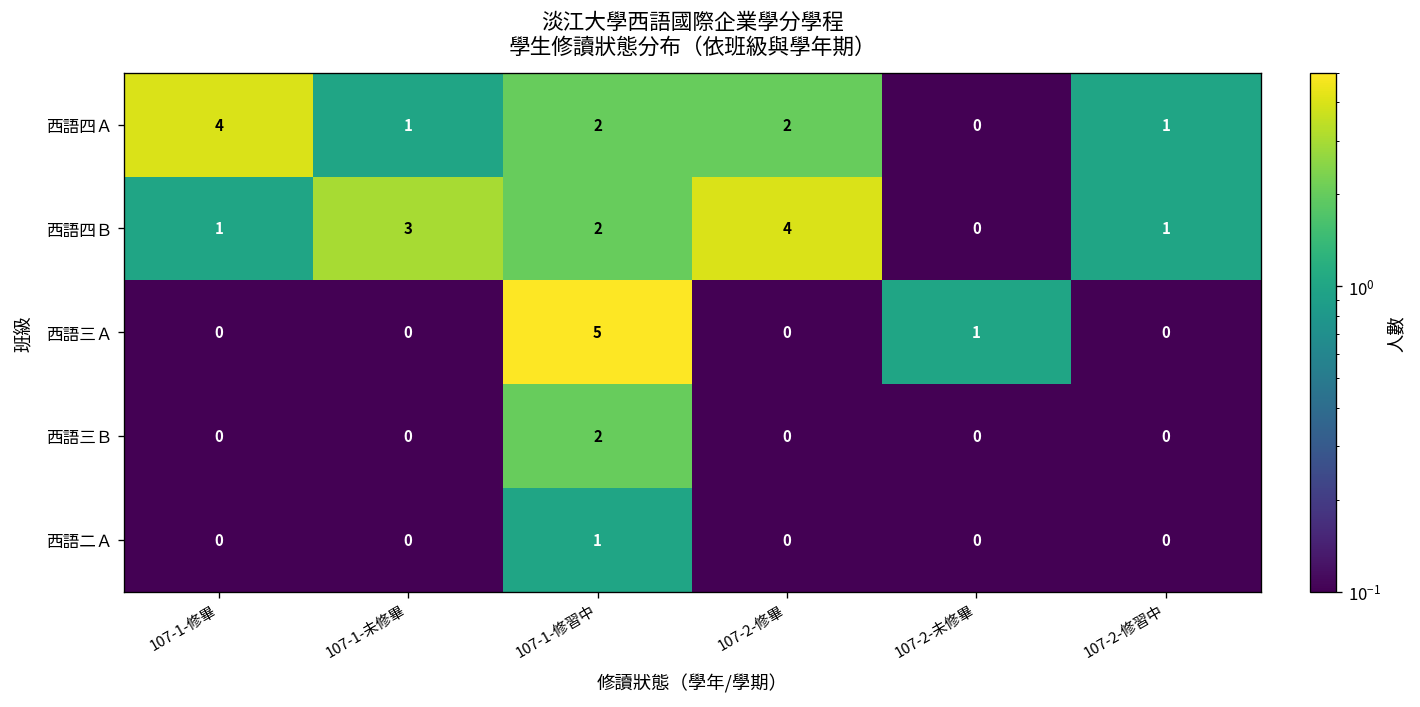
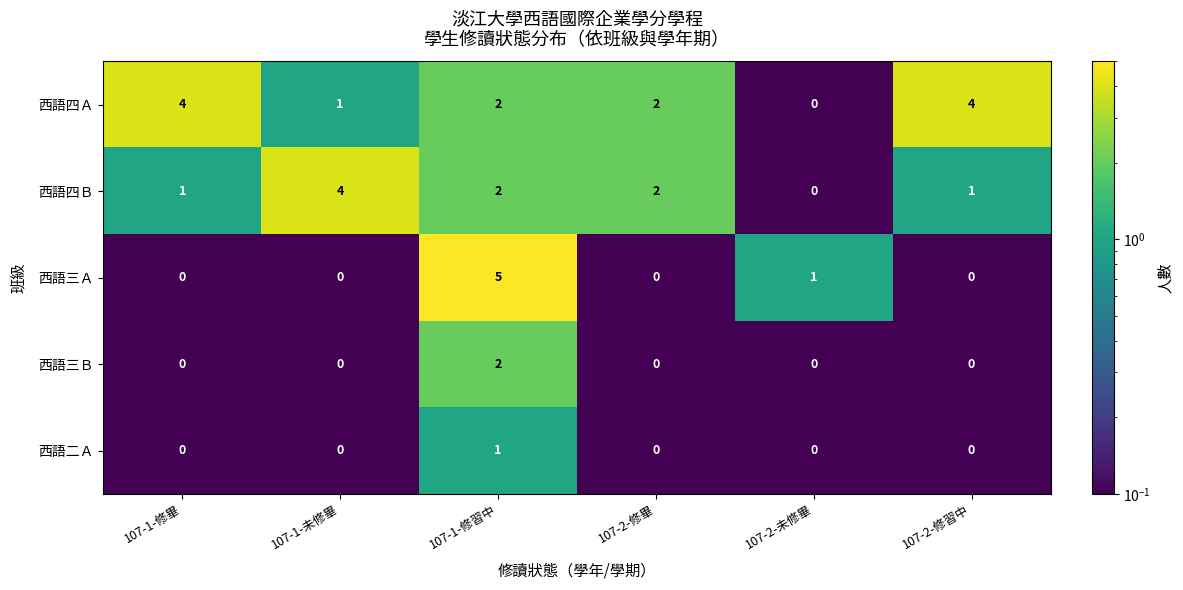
  {
    "西語四Ａ": {
      "107-1-修畢": 4,
      "107-1-未修畢": 1,
      "107-1-修習中": 2,
      "107-2-修畢": 2,
      "107-2-未修畢": 0,
-     "107-2-修習中": 1
+     "107-2-修習中": 4
    },
    "西語四Ｂ": {
      "107-1-修畢": 1,
-     "107-1-未修畢": 3,
+     "107-1-未修畢": 4,
      "107-1-修習中": 2,
-     "107-2-修畢": 4,
+     "107-2-修畢": 2,
      "107-2-未修畢": 0,
      "107-2-修習中": 1
    },
    "西語三Ａ": {
      "107-1-修畢": 0,
      "107-1-未修畢": 0,
      "107-1-修習中": 5,
      "107-2-修畢": 0,
      "107-2-未修畢": 1,
      "107-2-修習中": 0
    },
    "西語三Ｂ": {
      "107-1-修畢": 0,
      "107-1-未修畢": 0,
      "107-1-修習中": 2,
      "107-2-修畢": 0,
      "107-2-未修畢": 0,
      "107-2-修習中": 0
    },
    "西語二Ａ": {
      "107-1-修畢": 0,
      "107-1-未修畢": 0,
      "107-1-修習中": 1,
      "107-2-修畢": 0,
      "107-2-未修畢": 0,
      "107-2-修習中": 0
    }
  }
